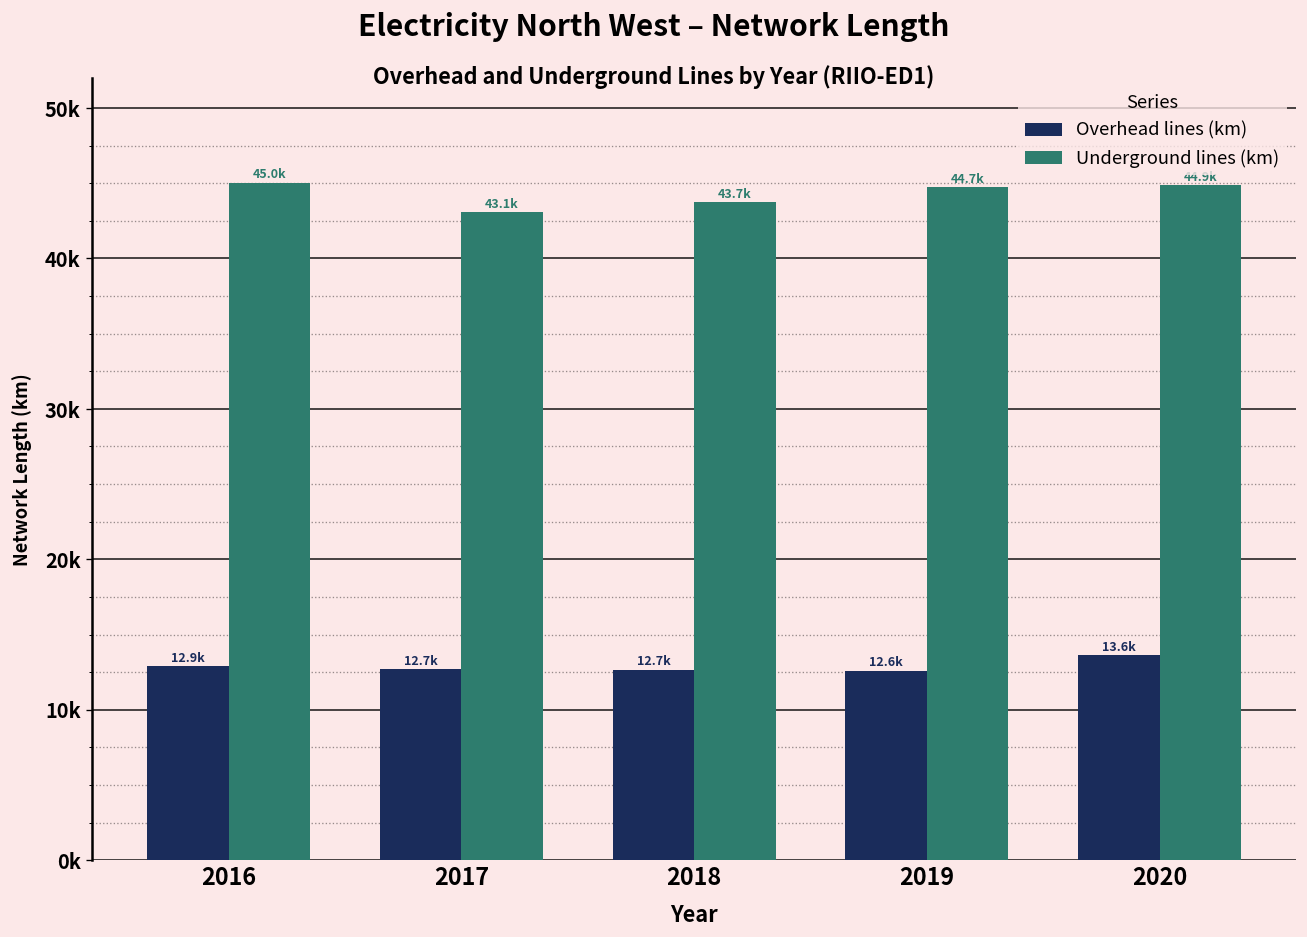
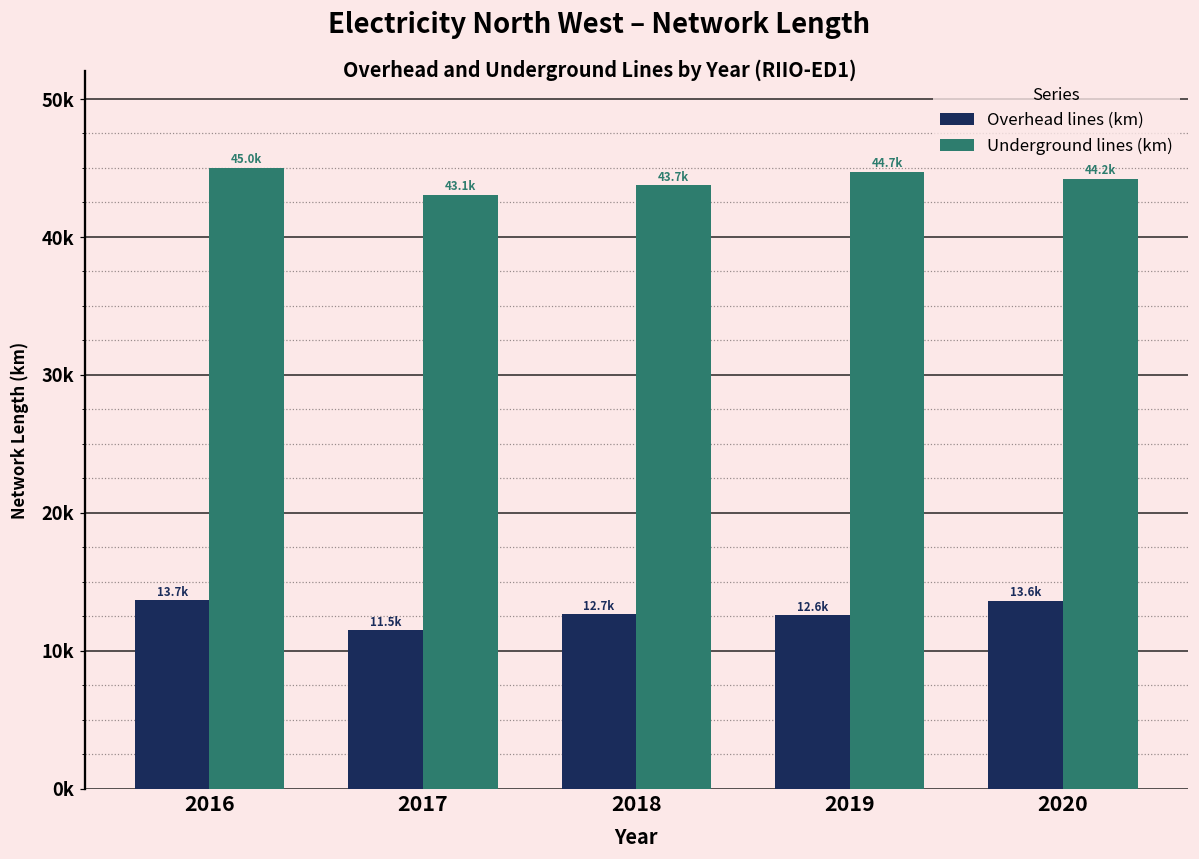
  {
    "Overhead lines (km)": {
-     "2016": "12.9k",
-     "2017": "12.7k",
+     "2016": "13.7k",
+     "2017": "11.5k",
      "2018": "12.7k",
      "2019": "12.6k",
      "2020": "13.6k"
    },
    "Underground lines (km)": {
-     "2020": "44900"
+     "2020": "44200"
    }
  }
